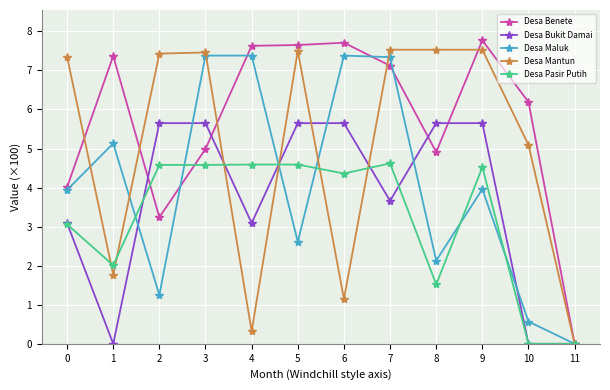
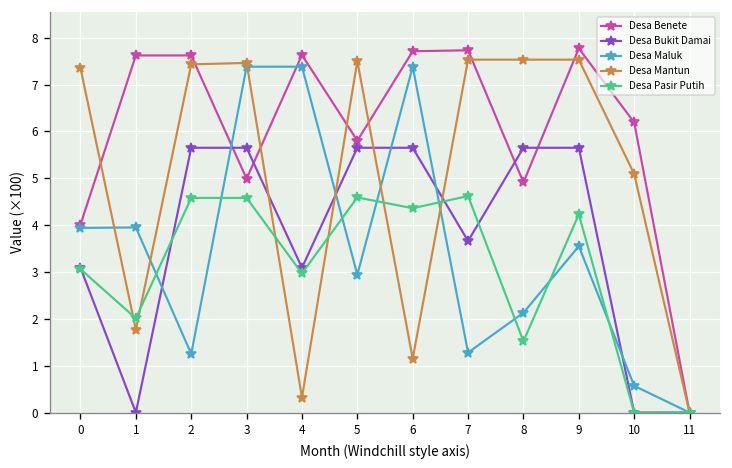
  {
    "Desa Benete": {
      "0": 4.0,
-     "1": 7.4,
-     "2": 3.2,
+     "1": 7.6,
+     "2": 7.6,
      "3": 5.0,
      "4": 7.6,
-     "5": 7.7,
+     "5": 5.8,
      "6": 7.7,
-     "7": 7.1,
+     "7": 7.7,
      "8": 4.9,
      "9": 7.8,
      "10": 6.2
    },
    "Desa Bukit Damai": {
      "1": 0.0,
      "2": 5.7,
      "3": 5.7,
      "4": 3.1,
      "5": 5.7,
      "6": 5.7,
      "7": 3.7,
      "8": 5.7,
      "9": 5.7
    },
    "Desa Maluk": {
      "0": 3.9,
-     "1": 5.1,
+     "1": 4.0,
      "2": 1.3,
      "3": 7.4,
      "4": 7.4,
-     "5": 2.6,
+     "5": 2.9,
      "6": 7.4,
-     "7": 7.3,
+     "7": 1.3,
      "8": 2.1,
-     "9": 4.0,
+     "9": 3.6,
      "10": 0.6
    },
    "Desa Mantun": {
      "0": 7.4,
      "1": 1.8,
      "2": 7.4,
      "3": 7.5,
      "4": 0.3,
      "5": 7.5,
      "6": 1.2,
      "7": 7.5,
      "8": 7.5,
      "9": 7.5,
      "10": 5.1
    },
    "Desa Pasir Putih": {
      "1": 2.0,
      "2": 4.6,
      "3": 4.6,
-     "4": 4.6,
+     "4": 3.0,
      "5": 4.6,
      "6": 4.4,
      "7": 4.6,
      "8": 1.5,
-     "9": 4.5
+     "9": 4.2
    }
  }
